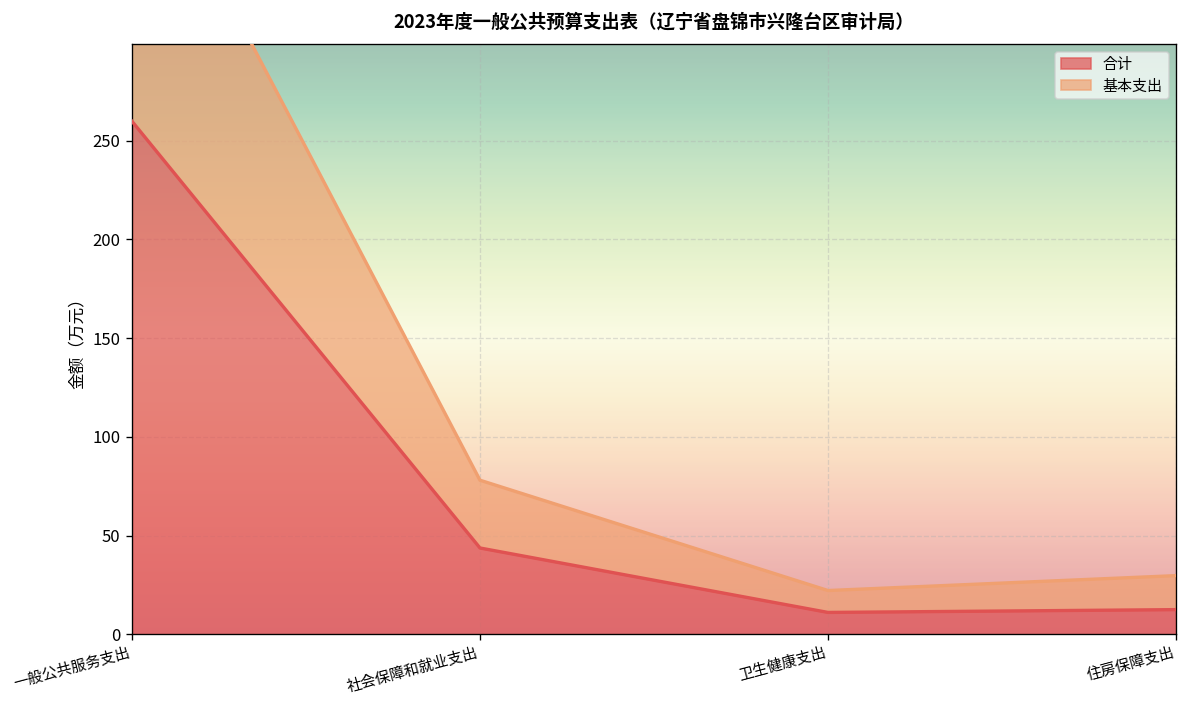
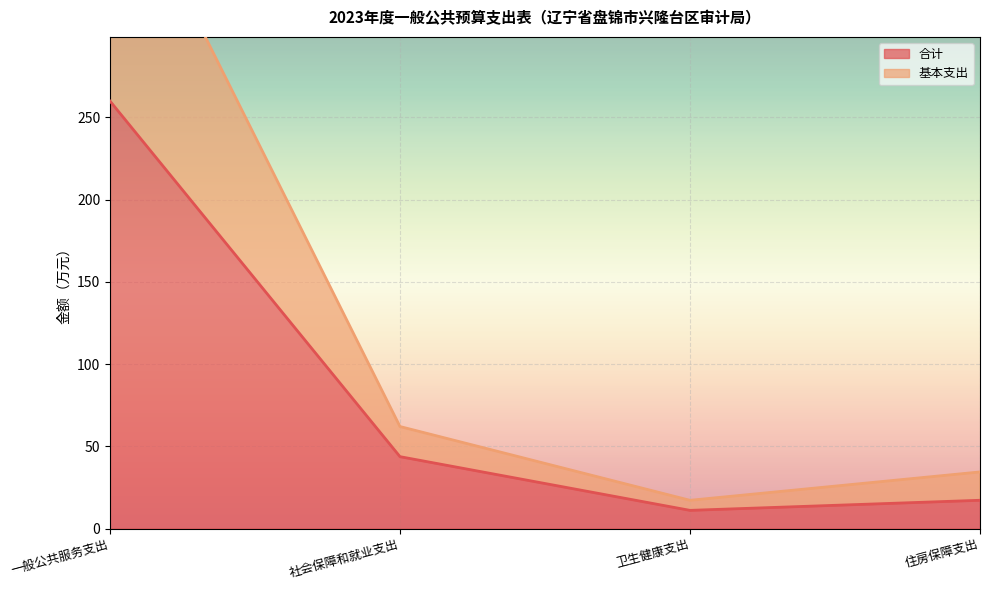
  {
    "合计": {
      "一般公共服务支出": 260,
      "社会保障和就业支出": 44,
      "卫生健康支出": 11,
-     "住房保障支出": 13
+     "住房保障支出": 17
    },
    "基本支出": {
-     "社会保障和就业支出": 34,
-     "卫生健康支出": 11,
+     "社会保障和就业支出": 18,
+     "卫生健康支出": 6,
      "住房保障支出": 17
    }
  }
